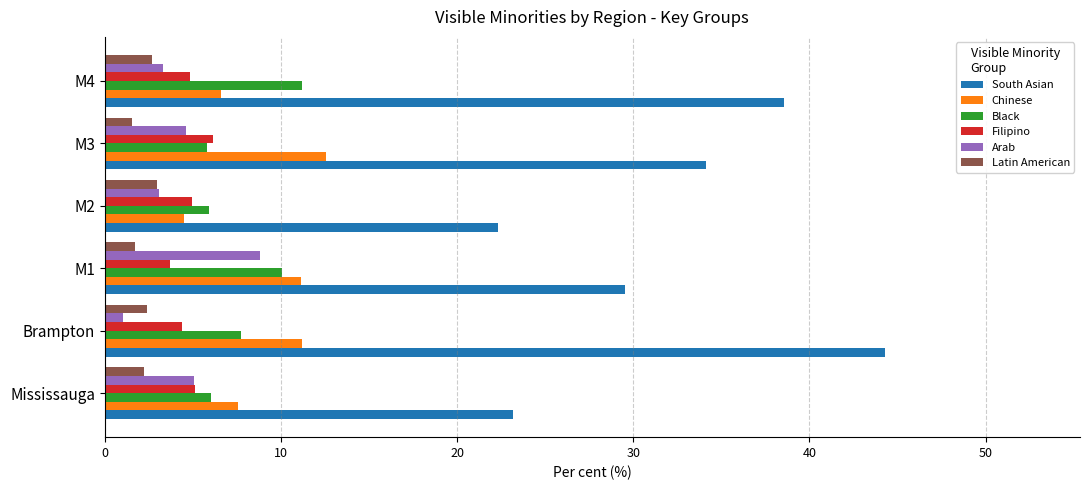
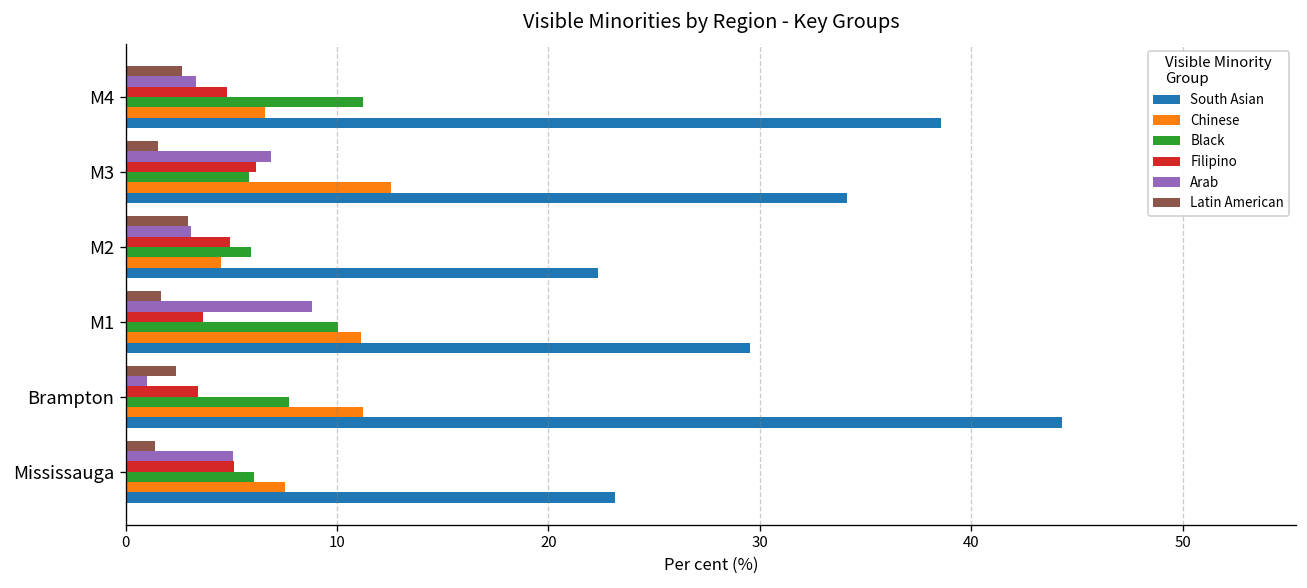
  {
    "South Asian": {
      "M4": 38.6,
      "M3": 34.1,
      "M2": 22.3,
      "M1": 29.5,
      "Brampton": 44.3,
      "Mississauga": 23.2
    },
    "Chinese": {
      "M4": 6.6,
      "M3": 12.5,
      "M2": 4.5,
      "M1": 11.1,
      "Brampton": 11.2,
      "Mississauga": 7.6
    },
    "Black": {
      "M4": 11.2,
      "M3": 5.8,
      "M2": 5.9,
      "M1": 10.0,
      "Brampton": 7.7,
      "Mississauga": 6.0
    },
    "Filipino": {
      "M4": 4.8,
      "M3": 6.2,
      "M2": 4.9,
      "M1": 3.7,
-     "Brampton": 4.4,
+     "Brampton": 3.4,
      "Mississauga": 5.1
    },
    "Arab": {
      "M4": 3.3,
-     "M3": 4.6,
+     "M3": 6.9,
      "M2": 3.1,
      "M1": 8.8,
      "Brampton": 1.0,
      "Mississauga": 5.1
    },
    "Latin American": {
      "M4": 2.7,
      "M3": 1.6,
      "M2": 2.9,
      "M1": 1.7,
      "Brampton": 2.4,
-     "Mississauga": 2.3
+     "Mississauga": 1.4
    }
  }
